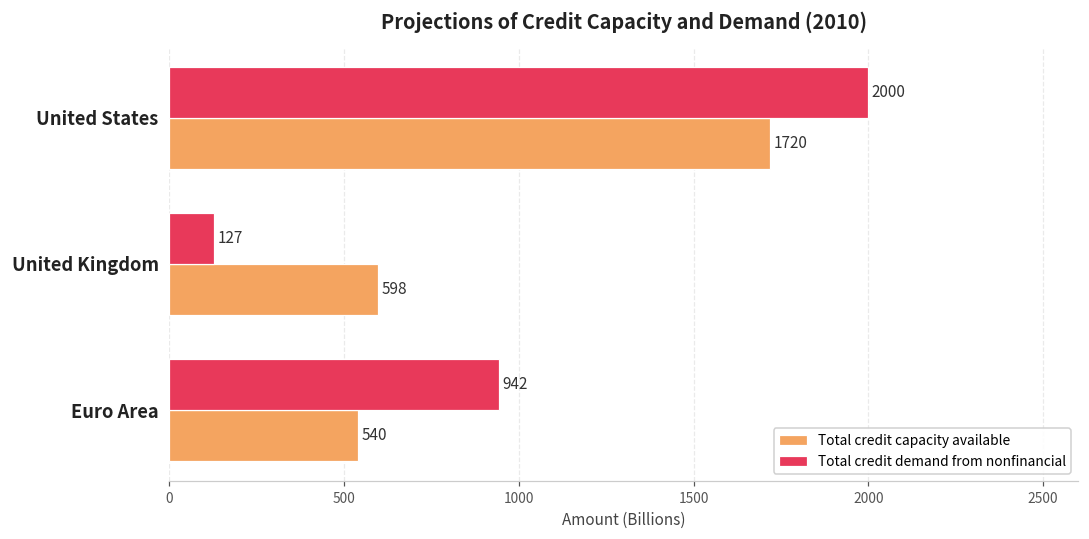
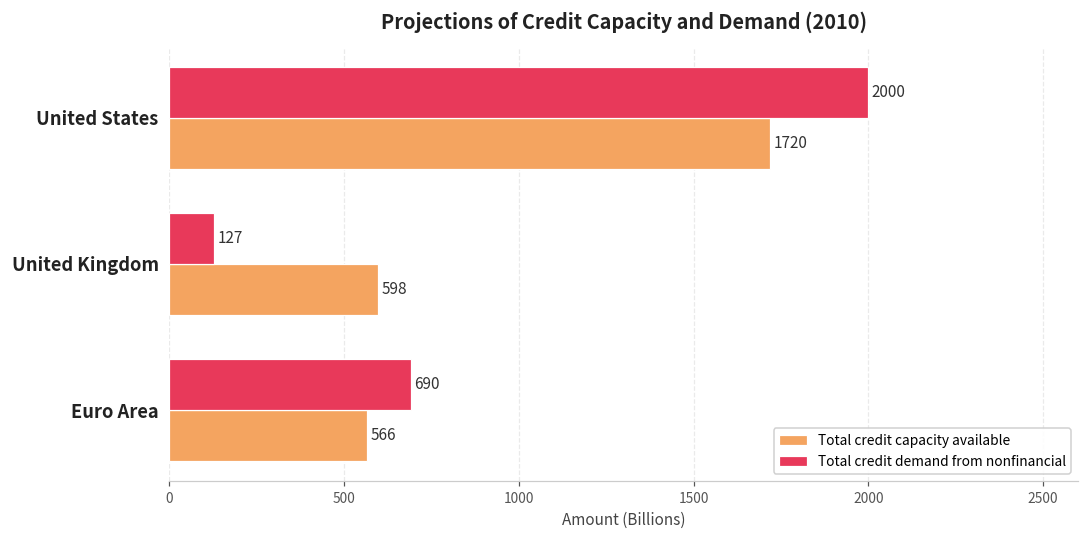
  {
    "Total credit capacity available": {
      "United States": 1720,
      "United Kingdom": 598,
-     "Euro Area": 540
+     "Euro Area": 566
    },
    "Total credit demand from nonfinancial": {
      "United States": 2000,
      "United Kingdom": 127,
-     "Euro Area": 942
+     "Euro Area": 690
    }
  }
